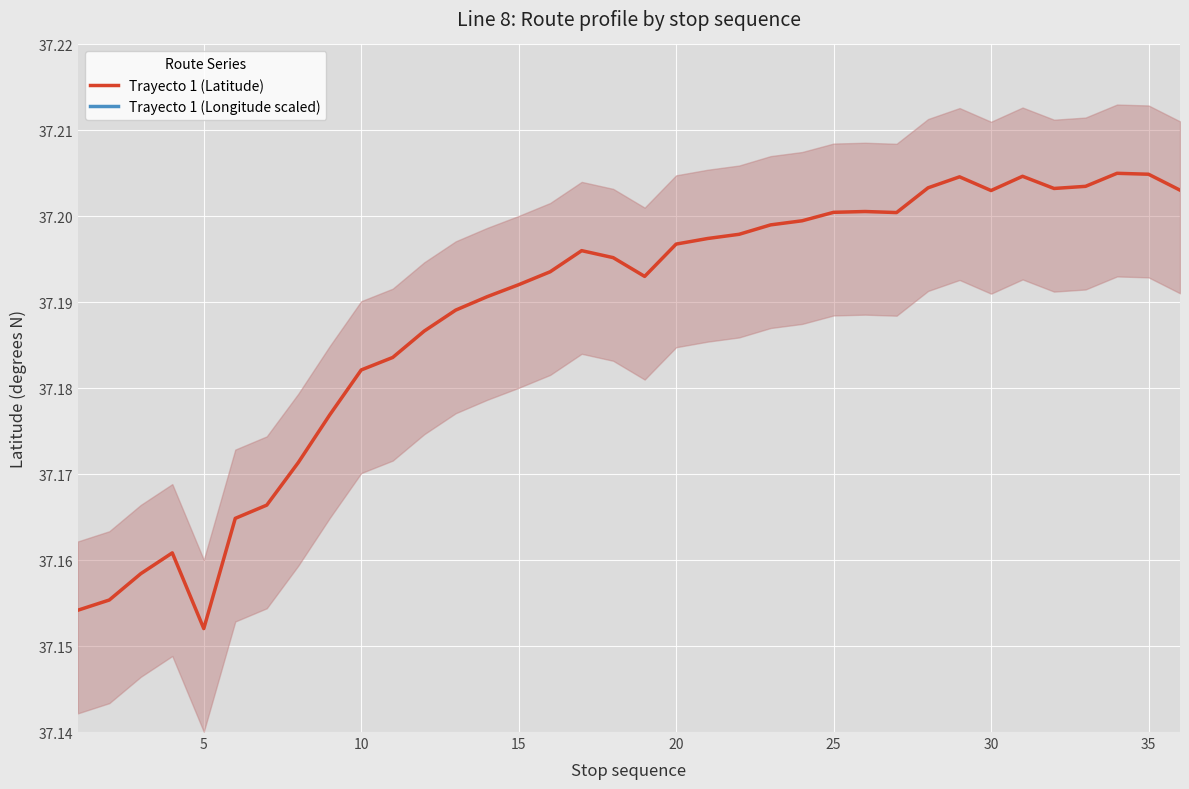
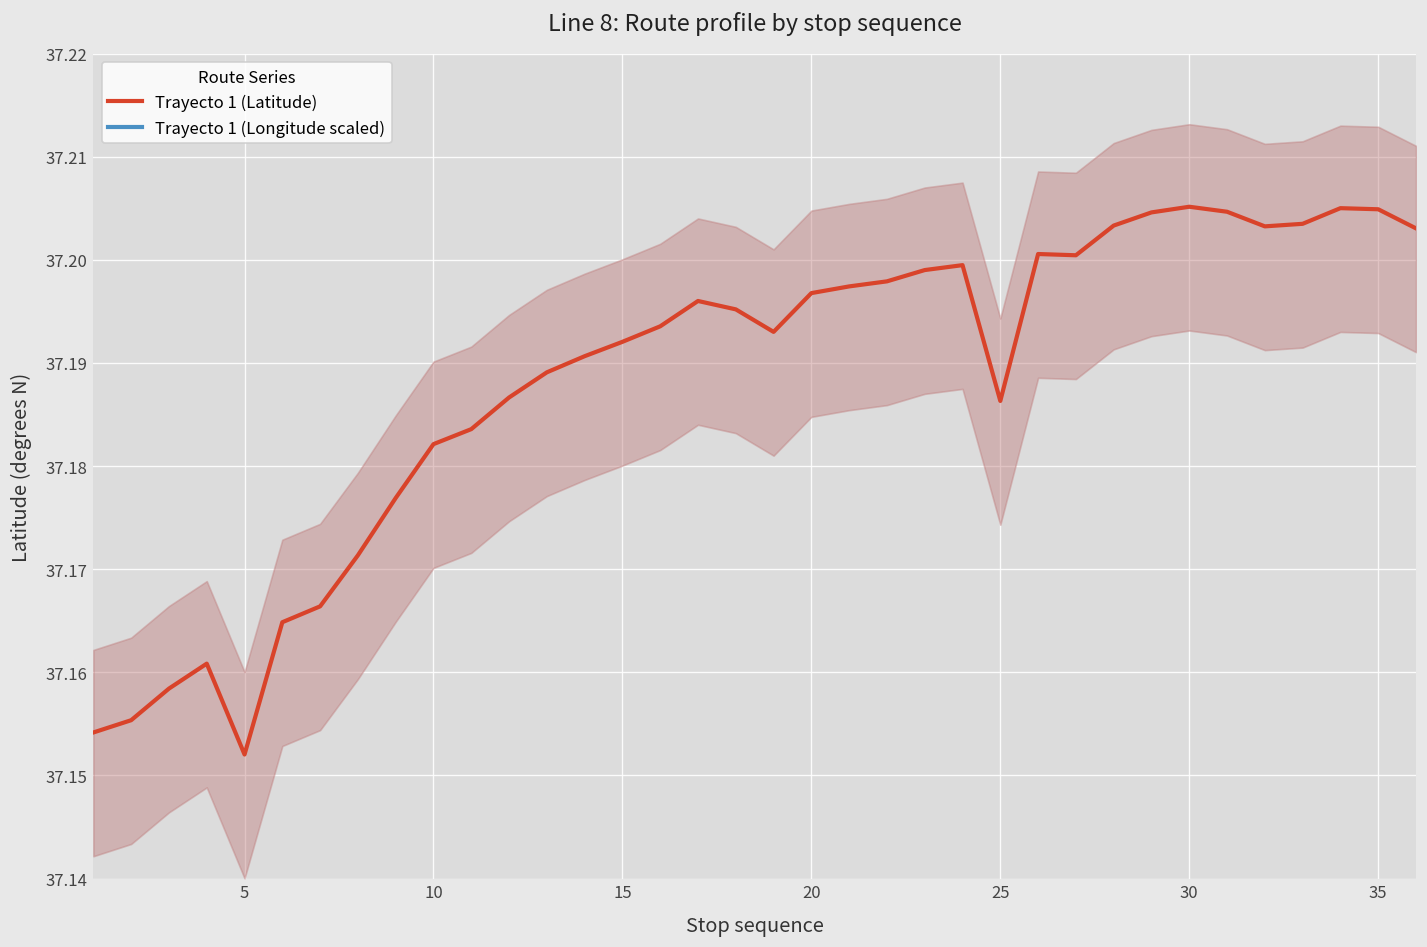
  {
    "Trayecto 1 (Latitude)": {
      "5": 37.152,
      "10": 37.182,
      "15": 37.192,
      "20": 37.197,
-     "25": 37.200,
-     "30": 37.203,
+     "25": 37.186,
+     "30": 37.205,
      "35": 37.205
    }
  }
